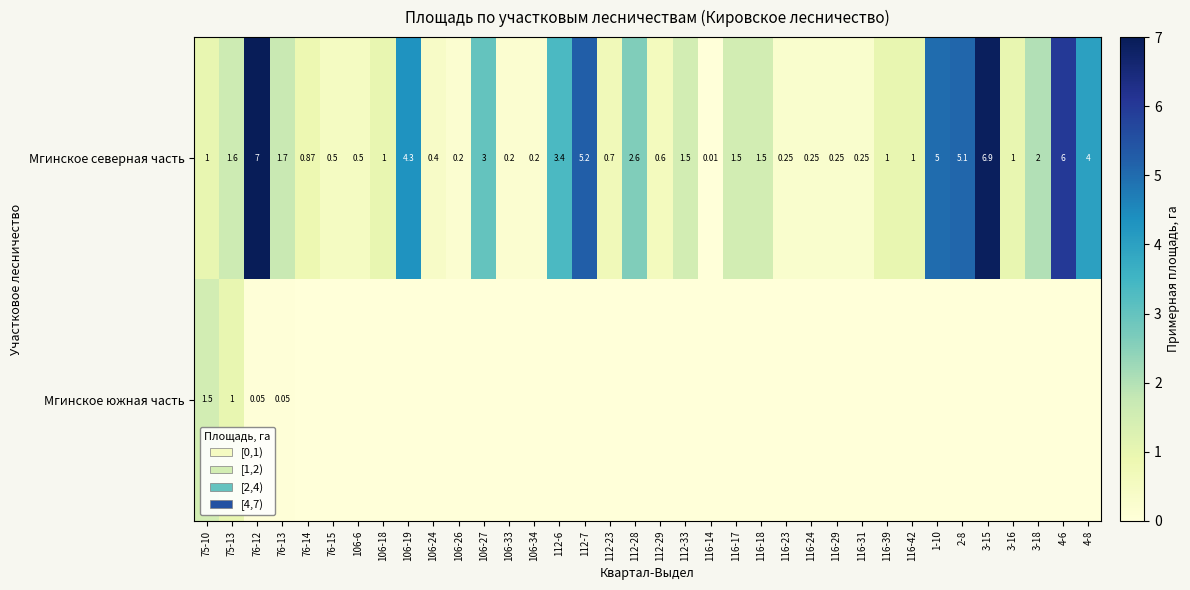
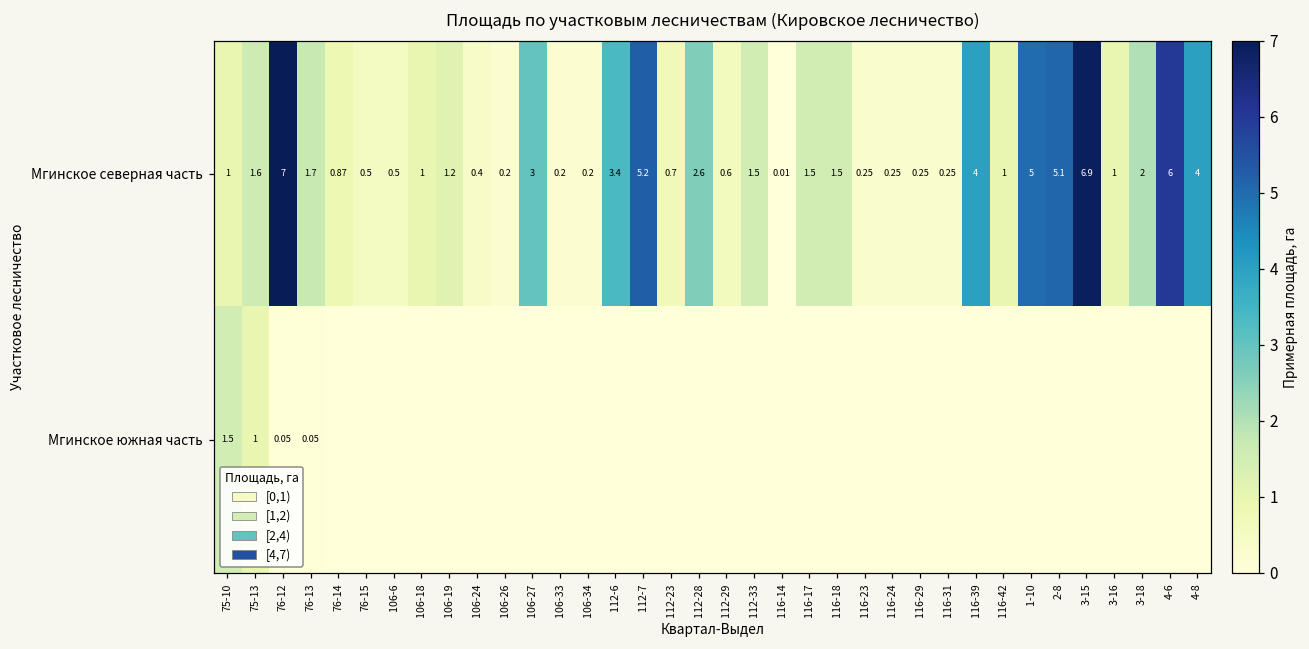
  {
    "Мгинское северная часть": {
      "75-10": 1,
      "75-13": 1.6,
      "76-12": 7,
      "76-13": 1.7,
      "76-14": 0.87,
      "76-15": 0.5,
      "106-6": 0.5,
      "106-18": 1,
-     "106-19": 4.3,
+     "106-19": 1.2,
      "106-24": 0.4,
      "106-26": 0.2,
      "106-27": 3,
      "106-33": 0.2,
      "106-34": 0.2,
      "112-6": 3.4,
      "112-7": 5.2,
      "112-23": 0.7,
      "112-28": 2.6,
      "112-29": 0.6,
      "112-33": 1.5,
      "116-14": 0.01,
      "116-17": 1.5,
      "116-18": 1.5,
      "116-23": 0.25,
      "116-24": 0.25,
      "116-29": 0.25,
      "116-31": 0.25,
-     "116-39": 1,
+     "116-39": 4,
      "116-42": 1,
      "1-10": 5,
      "2-8": 5.1,
      "3-15": 6.9,
      "3-16": 1,
      "3-18": 2,
      "4-6": 6,
      "4-8": 4
    },
    "Мгинское южная часть": {
      "75-10": 1.5,
      "75-13": 1,
      "76-12": 0.05,
      "76-13": 0.05
    }
  }
